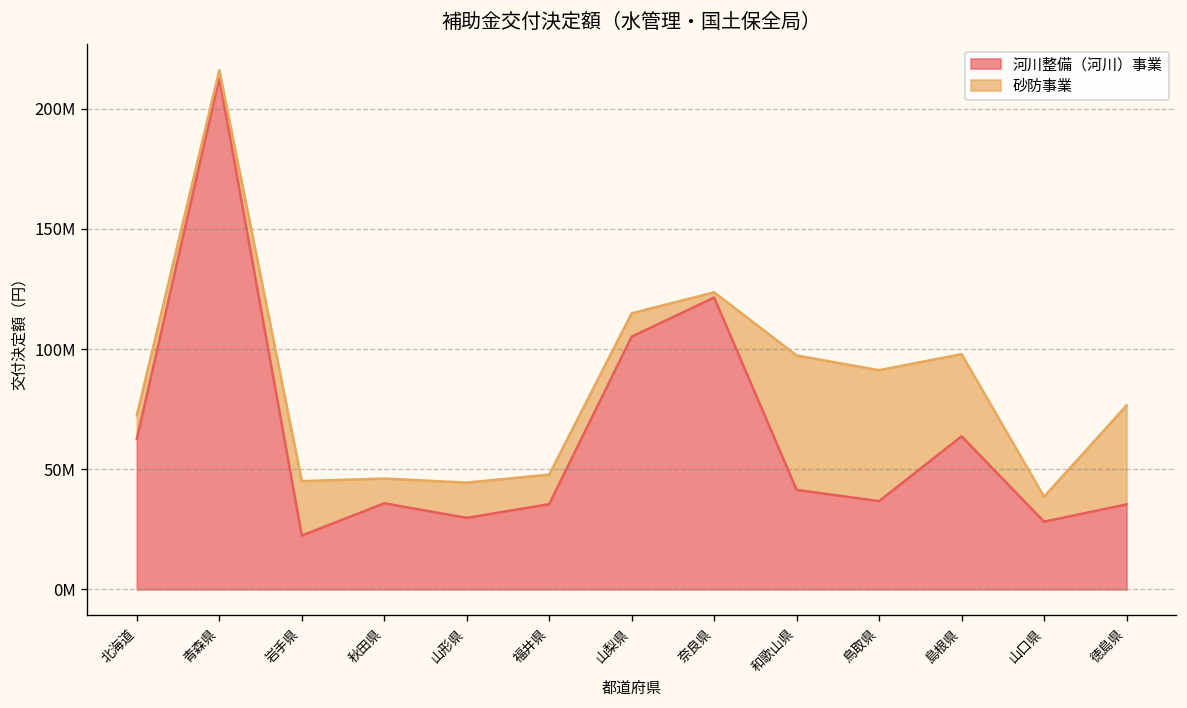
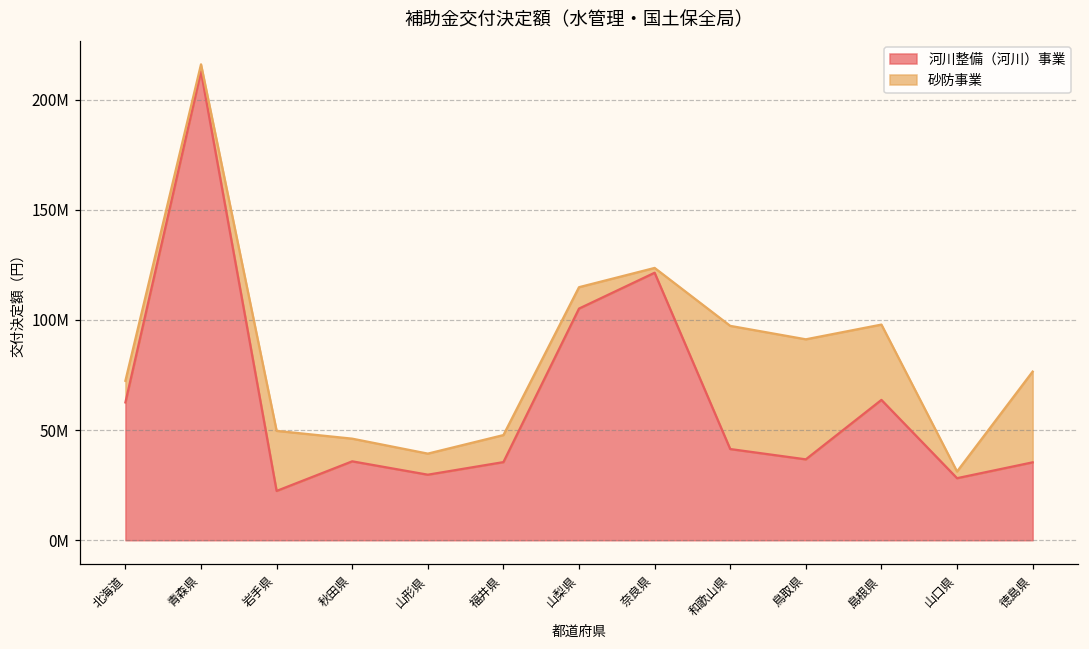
  {
    "河川整備（河川）事業": {
      "北海道": 63000000,
      "青森県": 213000000,
      "岩手県": 22000000,
      "秋田県": 36000000,
      "山形県": 30000000,
      "福井県": 35000000,
      "山梨県": 105000000,
      "奈良県": 121000000,
      "和歌山県": 41000000,
      "鳥取県": 37000000,
      "島根県": 64000000,
      "山口県": 28000000,
      "徳島県": 35000000
    },
    "砂防事業": {
      "北海道": 10000000,
      "青森県": 3000000,
-     "岩手県": 23000000,
+     "岩手県": 27000000,
      "秋田県": 10000000,
-     "山形県": 15000000,
+     "山形県": 10000000,
      "福井県": 12000000,
      "山梨県": 10000000,
      "奈良県": 2000000,
      "和歌山県": 56000000,
      "鳥取県": 54000000,
      "島根県": 34000000,
-     "山口県": 10000000,
+     "山口県": 3000000,
      "徳島県": 41000000
    }
  }
